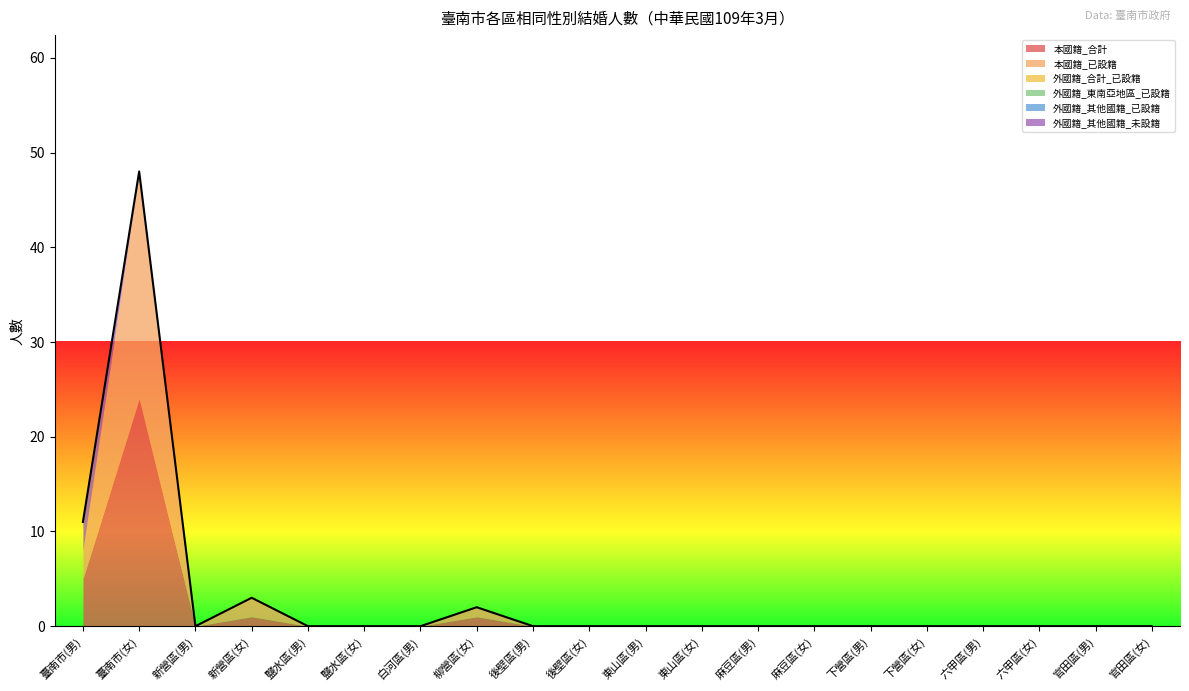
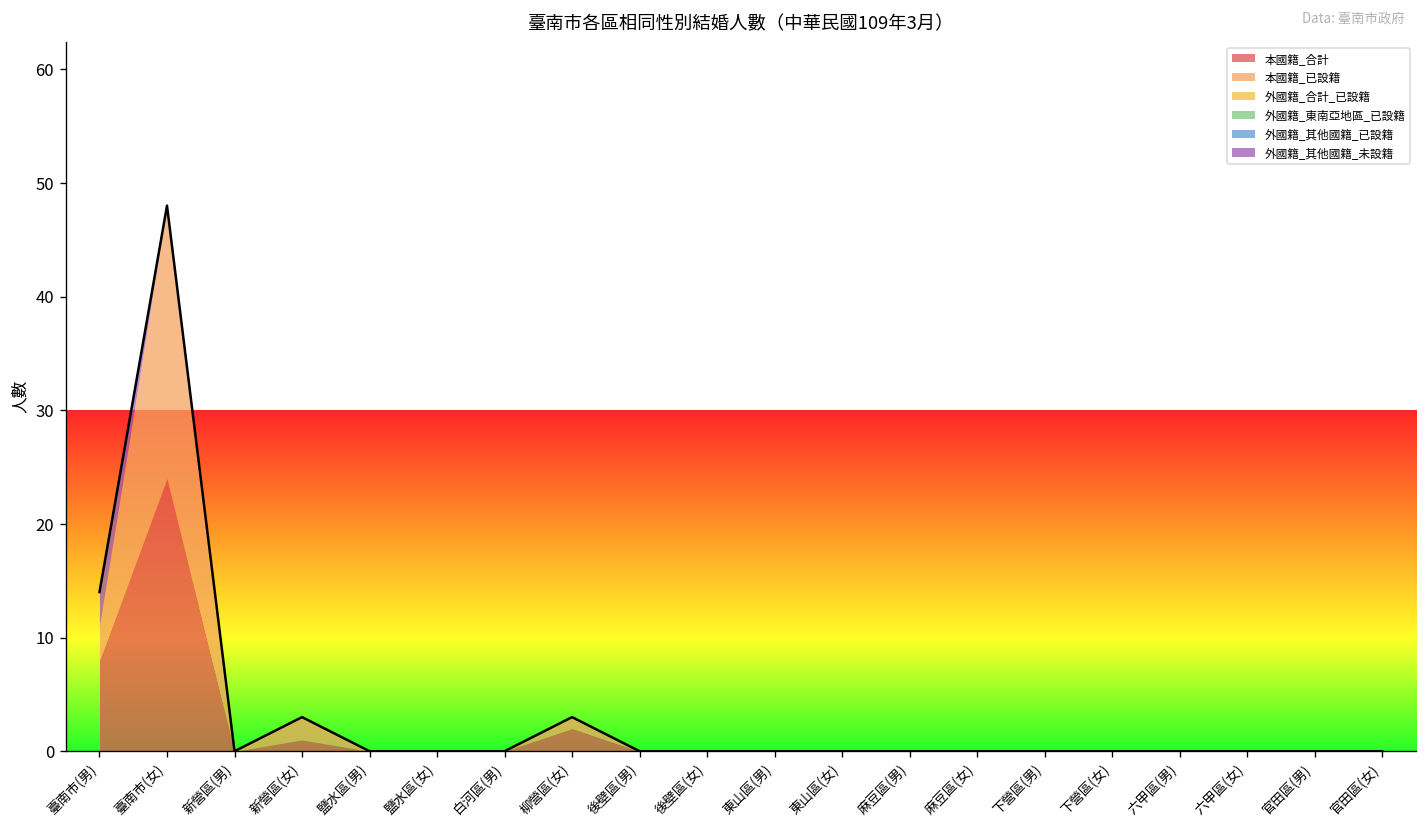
  {
    "本國籍_合計": {
-     "臺南市(男)": 5,
+     "臺南市(男)": 8,
      "臺南市(女)": 24,
      "新營區(女)": 1,
-     "柳營區(女)": 1
+     "柳營區(女)": 2
    },
    "外國籍_其他國籍_未設籍": {
      "臺南市(男)": 3
    }
  }
